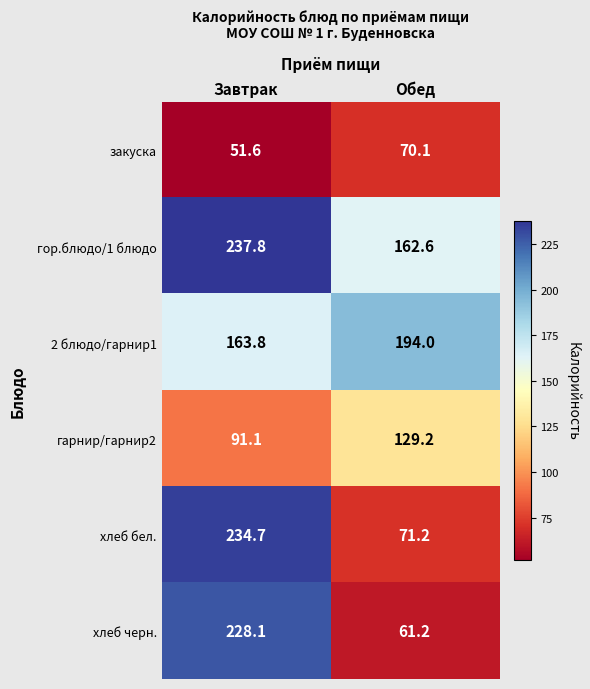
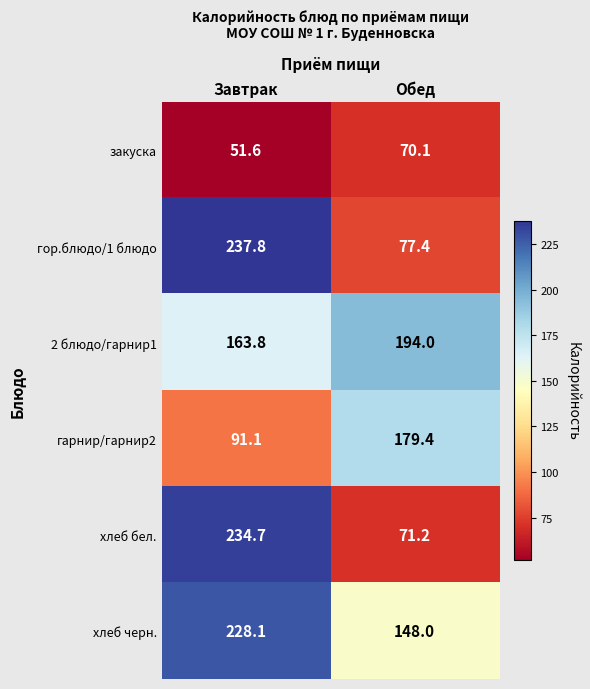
  {
    "закуска": {
      "Завтрак": 51.6,
      "Обед": 70.1
    },
    "гор.блюдо/1 блюдо": {
      "Завтрак": 237.8,
-     "Обед": 162.6
+     "Обед": 77.4
    },
    "2 блюдо/гарнир1": {
      "Завтрак": 163.8,
      "Обед": 194.0
    },
    "гарнир/гарнир2": {
      "Завтрак": 91.1,
-     "Обед": 129.2
+     "Обед": 179.4
    },
    "хлеб бел.": {
      "Завтрак": 234.7,
      "Обед": 71.2
    },
    "хлеб черн.": {
      "Завтрак": 228.1,
-     "Обед": 61.2
+     "Обед": 148.0
    }
  }
